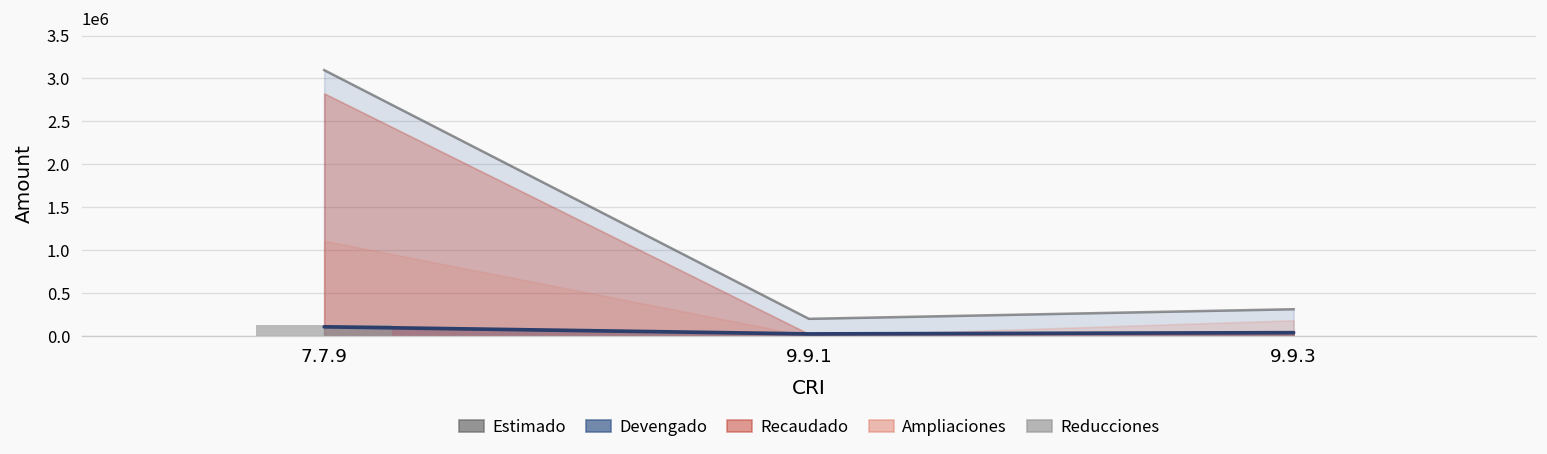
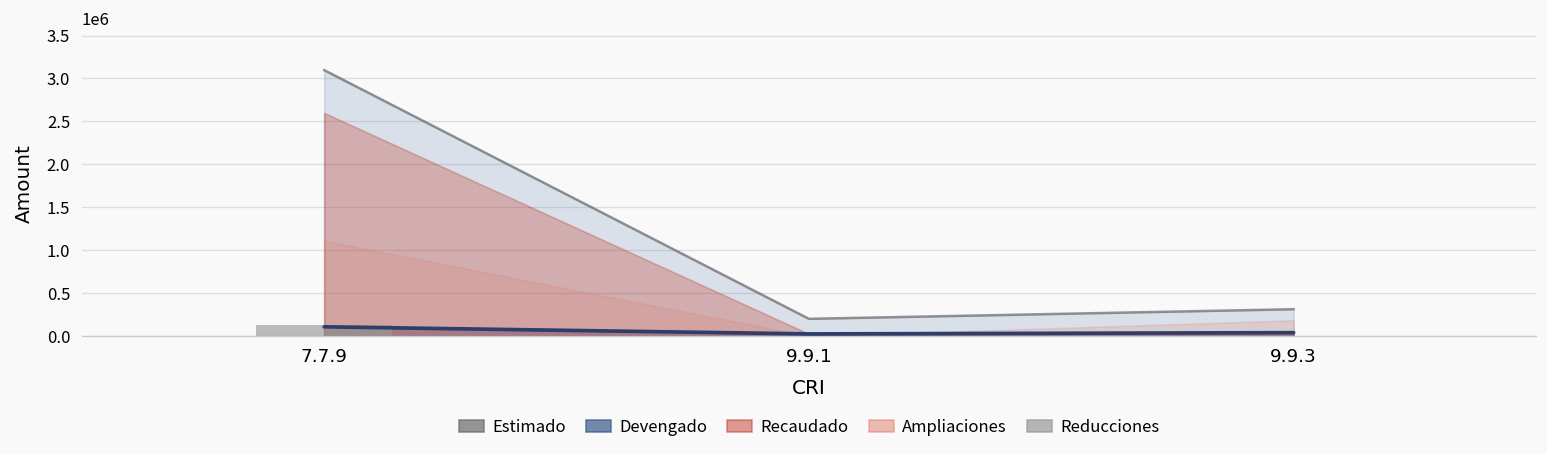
  {
    "Reducciones": {
      "7.7.9": 100000,
      "9.9.1": 0,
      "9.9.3": 0
    },
    "Recaudado": {
-     "7.7.9": 2800000
+     "7.7.9": 2600000
    }
  }
